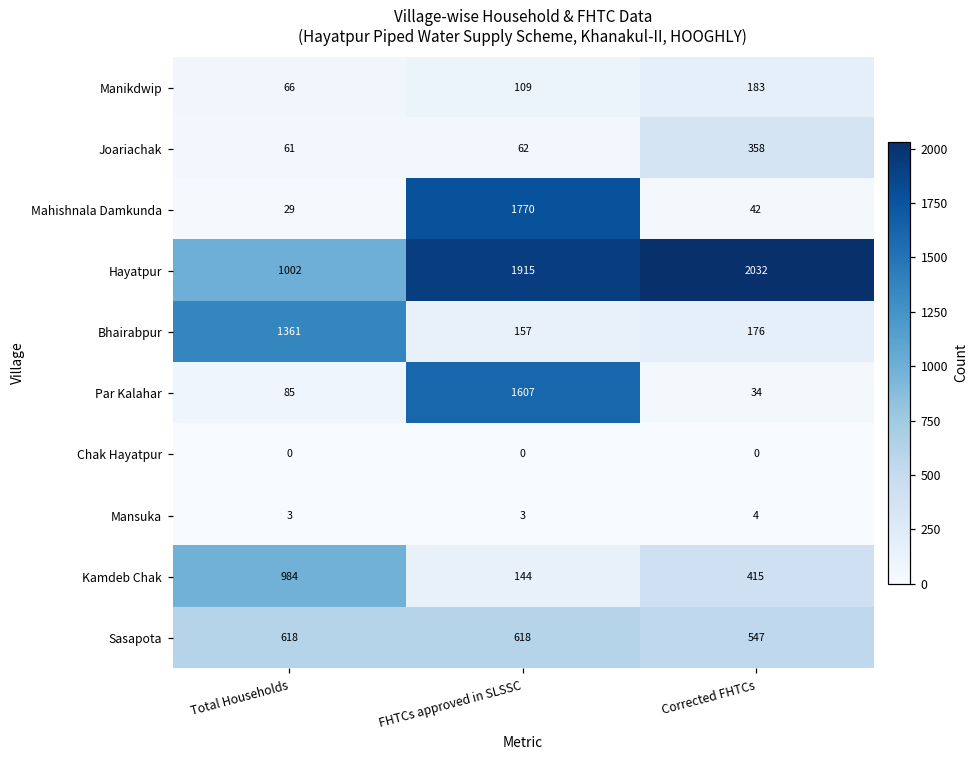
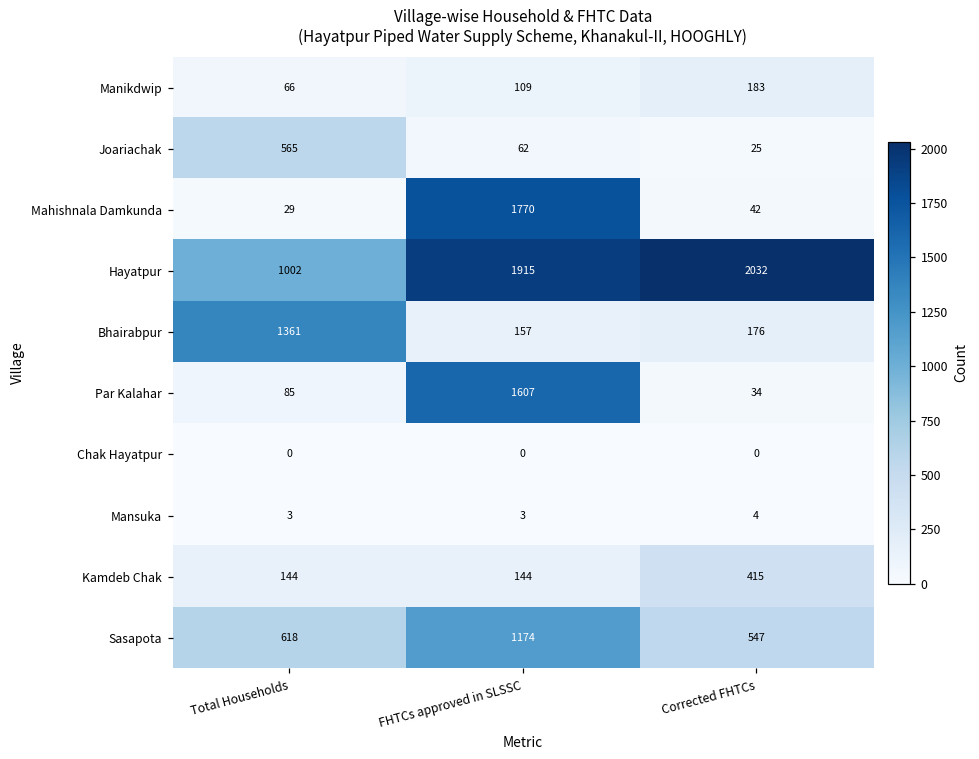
  {
    "Manikdwip": {
      "Total Households": 66,
      "FHTCs approved in SLSSC": 109,
      "Corrected FHTCs": 183
    },
    "Joariachak": {
-     "Total Households": 61,
+     "Total Households": 565,
      "FHTCs approved in SLSSC": 62,
-     "Corrected FHTCs": 358
+     "Corrected FHTCs": 25
    },
    "Mahishnala Damkunda": {
      "Total Households": 29,
      "FHTCs approved in SLSSC": 1770,
      "Corrected FHTCs": 42
    },
    "Hayatpur": {
      "Total Households": 1002,
      "FHTCs approved in SLSSC": 1915,
      "Corrected FHTCs": 2032
    },
    "Bhairabpur": {
      "Total Households": 1361,
      "FHTCs approved in SLSSC": 157,
      "Corrected FHTCs": 176
    },
    "Par Kalahar": {
      "Total Households": 85,
      "FHTCs approved in SLSSC": 1607,
      "Corrected FHTCs": 34
    },
    "Chak Hayatpur": {
      "Total Households": 0,
      "FHTCs approved in SLSSC": 0,
      "Corrected FHTCs": 0
    },
    "Mansuka": {
      "Total Households": 3,
      "FHTCs approved in SLSSC": 3,
      "Corrected FHTCs": 4
    },
    "Kamdeb Chak": {
-     "Total Households": 984,
+     "Total Households": 144,
      "FHTCs approved in SLSSC": 144,
      "Corrected FHTCs": 415
    },
    "Sasapota": {
      "Total Households": 618,
-     "FHTCs approved in SLSSC": 618,
+     "FHTCs approved in SLSSC": 1174,
      "Corrected FHTCs": 547
    }
  }
